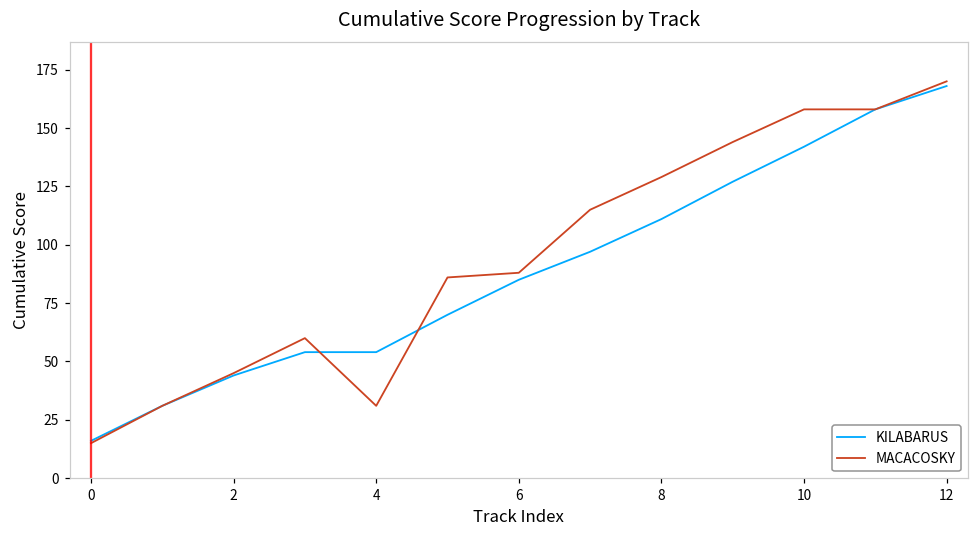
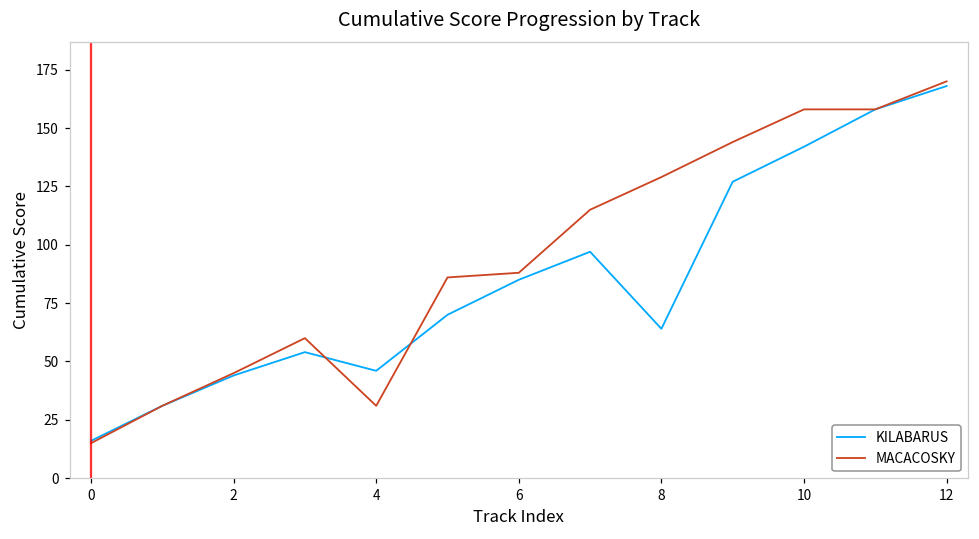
  {
    "KILABARUS": {
-     "4": 54,
+     "4": 46,
      "6": 85,
-     "8": 111,
+     "8": 64,
      "10": 142,
      "12": 168
    },
    "MACACOSKY": {
      "4": 31,
      "6": 88,
      "8": 129,
      "10": 158,
      "12": 170
    }
  }
